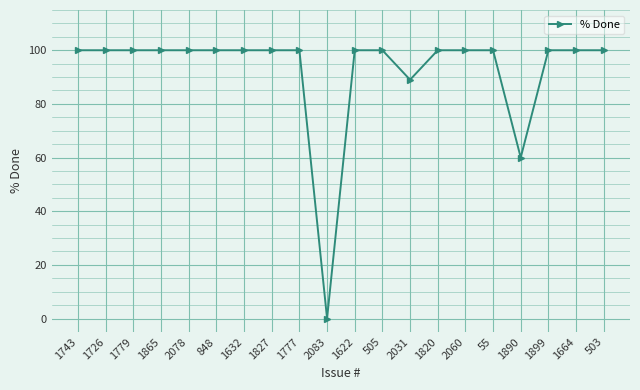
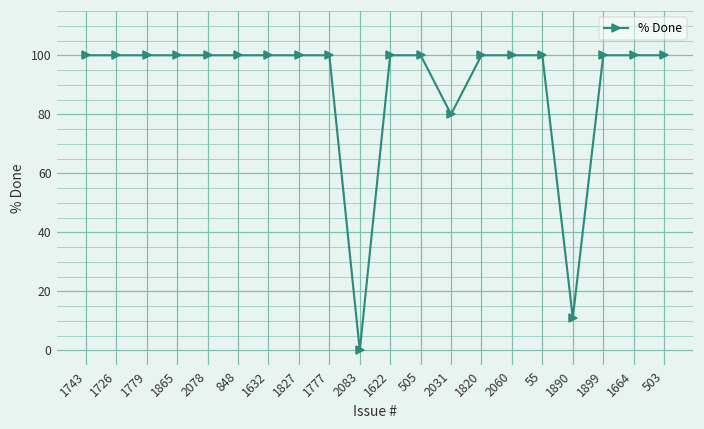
  {
    "1743": 100,
    "1726": 100,
    "1779": 100,
    "1865": 100,
    "2078": 100,
    "848": 100,
    "1632": 100,
    "1827": 100,
    "1777": 100,
    "2083": 0,
    "1622": 100,
    "505": 100,
-   "2031": 89,
+   "2031": 80,
    "1820": 100,
    "2060": 100,
    "55": 100,
-   "1890": 60,
+   "1890": 11,
    "1899": 100,
    "1664": 100,
    "503": 100
  }
